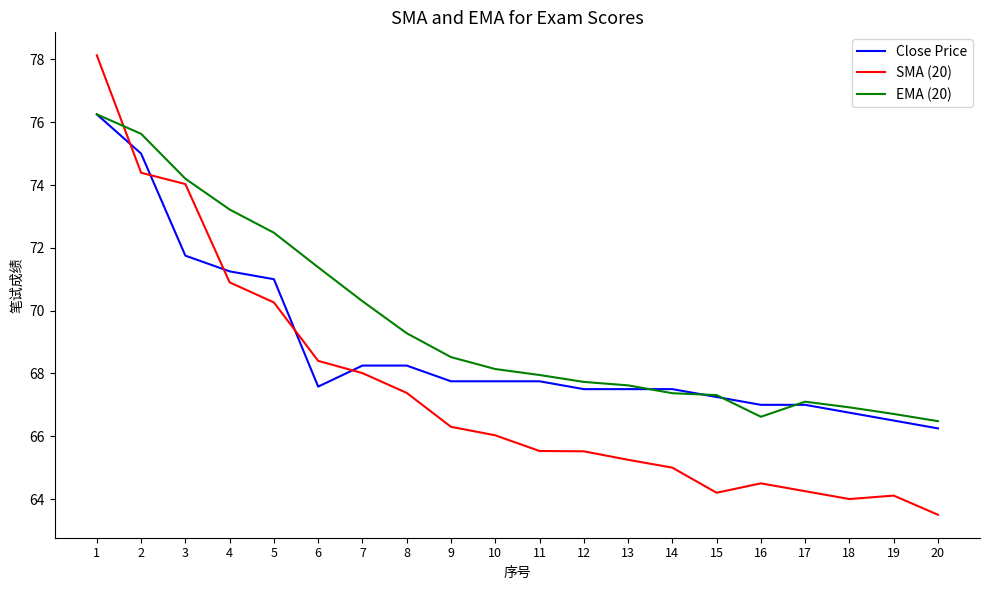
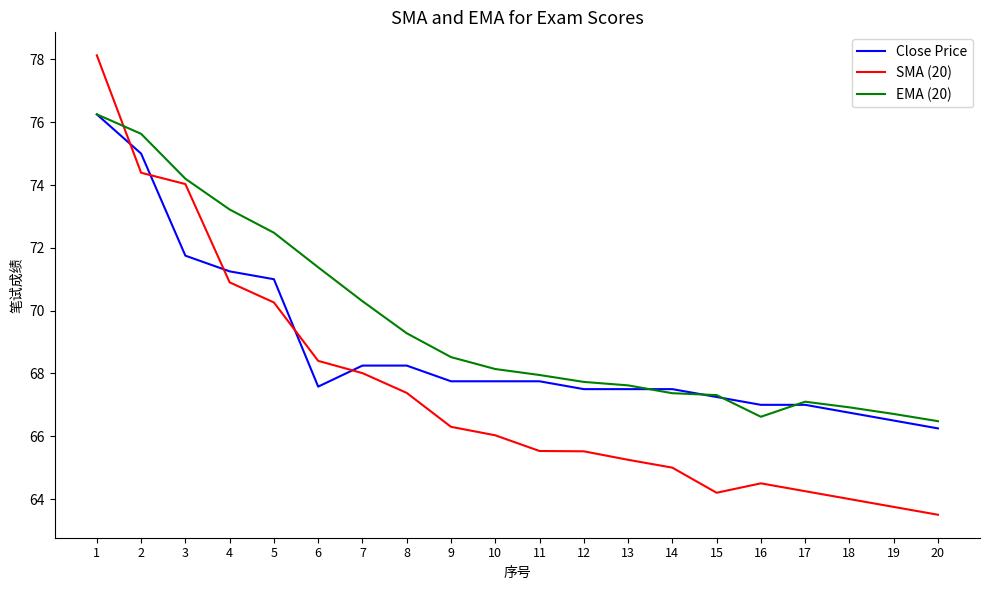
  {
    "Close Price": {
      "2": 75.0,
      "3": 71.8,
      "4": 71.3,
      "5": 71.0,
      "6": 67.6,
      "7": 68.3,
      "8": 68.3,
      "9": 67.8,
      "10": 67.8,
      "11": 67.8,
      "12": 67.5,
      "13": 67.5,
      "14": 67.5,
      "16": 67.0,
      "17": 67.0,
      "18": 66.8,
      "19": 66.5,
      "20": 66.3
    },
    "SMA (20)": {
      "1": 78.1,
      "2": 74.4,
      "3": 74.0,
      "4": 70.9,
      "5": 70.3,
      "6": 68.4,
      "7": 68.0,
      "8": 67.4,
      "9": 66.3,
      "10": 66.0,
      "11": 65.5,
      "12": 65.5,
      "13": 65.3,
      "14": 65.0,
      "15": 64.2,
      "16": 64.5,
      "17": 64.3,
      "18": 64.0,
-     "19": 64.1,
+     "19": 63.8,
      "20": 63.5
    },
    "EMA (20)": {
      "2": 75.6,
      "3": 74.2,
      "4": 73.2,
      "5": 72.5,
      "6": 71.4,
      "7": 70.3,
      "8": 69.3,
      "9": 68.5,
      "10": 68.1,
      "11": 68.0,
      "12": 67.7,
      "13": 67.6,
      "14": 67.4,
      "16": 66.6,
      "17": 67.1,
      "18": 66.9,
      "19": 66.7,
      "20": 66.5
    }
  }
